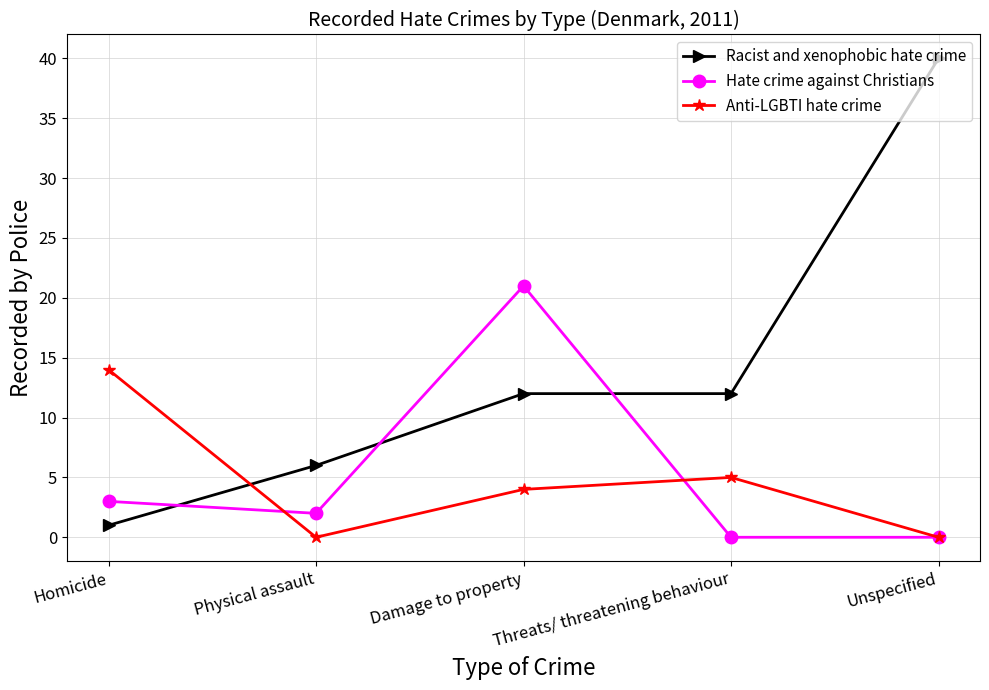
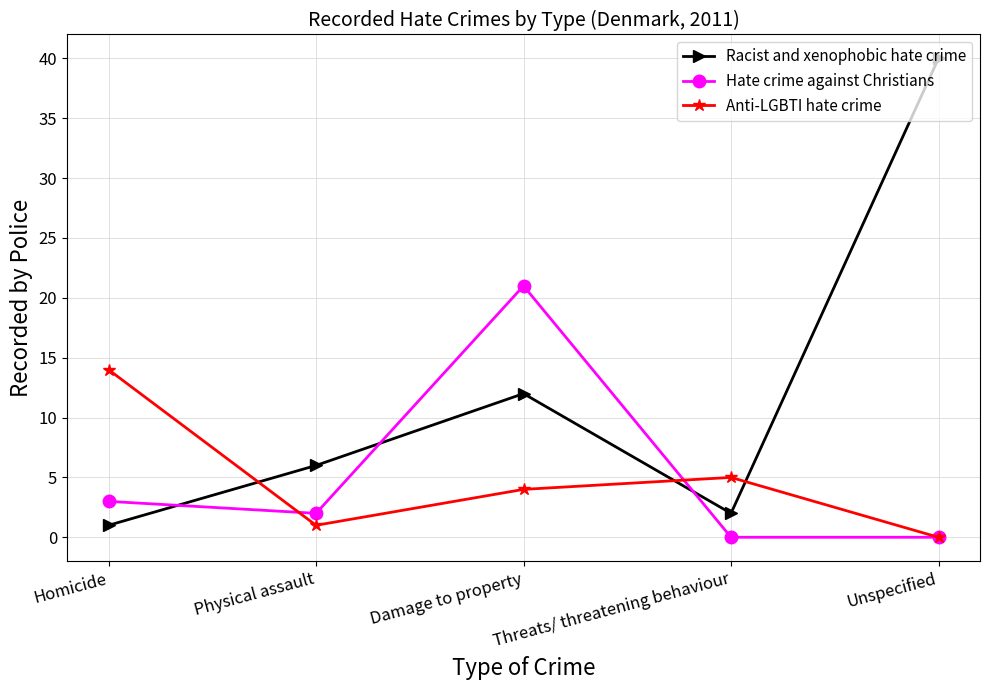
  {
    "Racist and xenophobic hate crime": {
      "Homicide": 1,
      "Physical assault": 6,
      "Damage to property": 12,
-     "Threats/ threatening behaviour": 12
+     "Threats/ threatening behaviour": 2
    },
    "Hate crime against Christians": {
      "Homicide": 3,
      "Physical assault": 2,
      "Damage to property": 21,
      "Threats/ threatening behaviour": 0
    },
    "Anti-LGBTI hate crime": {
      "Homicide": 14,
-     "Physical assault": 0,
+     "Physical assault": 1,
      "Damage to property": 4,
      "Threats/ threatening behaviour": 5
    }
  }
